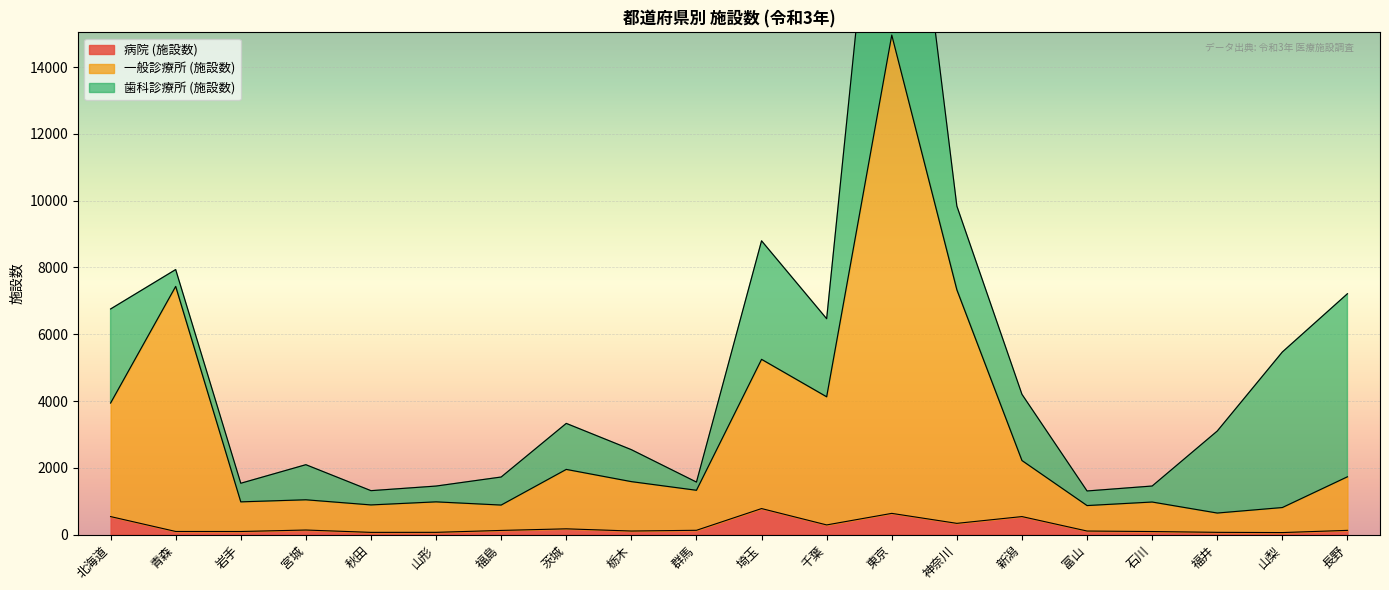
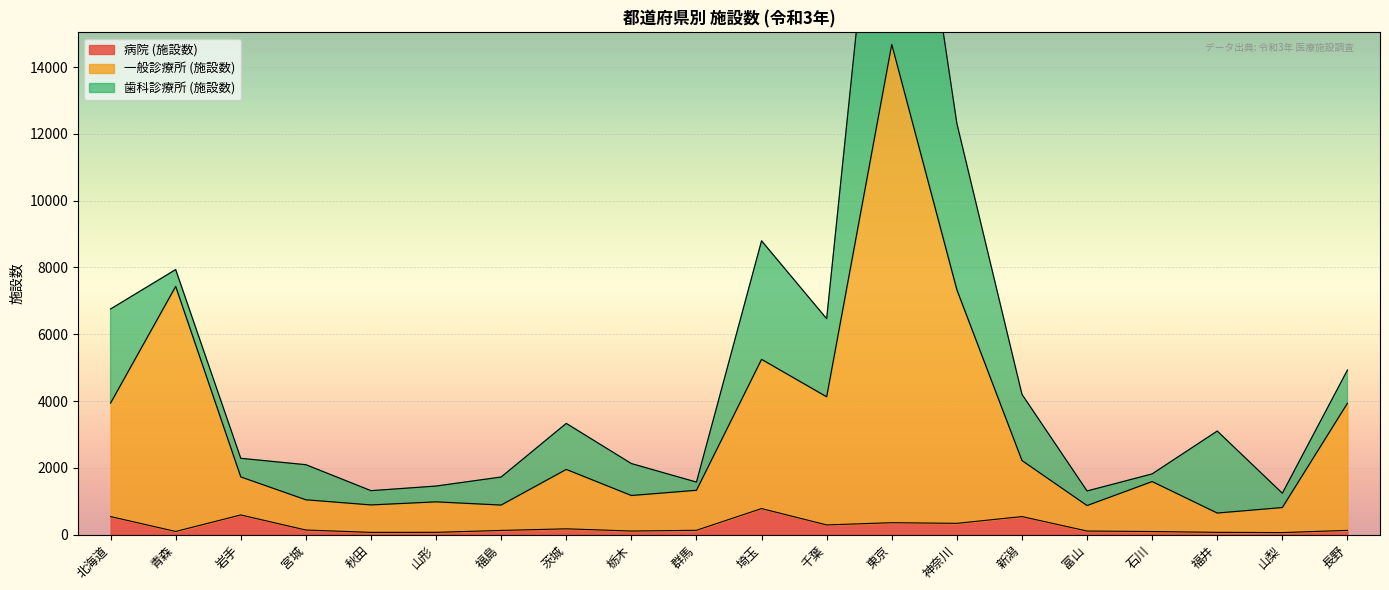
  {
    "病院 (施設数)": {
      "北海道": 500,
      "青森": 100,
-     "岩手": 100,
+     "岩手": 600,
      "宮城": 100,
      "秋田": 100,
      "山形": 100,
      "福島": 100,
      "茨城": 200,
      "栃木": 100,
      "群馬": 100,
      "埼玉": 800,
      "千葉": 300,
-     "東京": 600,
+     "東京": 400,
      "神奈川": 300,
      "新潟": 500,
      "富山": 100,
      "石川": 100,
      "福井": 100,
      "山梨": 100,
      "長野": 100
    },
    "一般診療所 (施設数)": {
      "北海道": 3400,
      "青森": 7300,
-     "岩手": 900,
+     "岩手": 1100,
      "宮城": 900,
      "秋田": 800,
      "山形": 900,
      "福島": 800,
      "茨城": 1800,
-     "栃木": 1500,
+     "栃木": 1100,
      "群馬": 1200,
      "埼玉": 4500,
      "千葉": 3800,
      "東京": 14300,
      "神奈川": 7000,
      "新潟": 1700,
      "富山": 800,
-     "石川": 900,
+     "石川": 1500,
      "福井": 600,
      "山梨": 800,
-     "長野": 1600
+     "長野": 3800
    },
    "歯科診療所 (施設数)": {
      "北海道": 2800,
      "青森": 500,
      "岩手": 600,
      "宮城": 1100,
      "秋田": 400,
      "山形": 500,
      "福島": 800,
      "茨城": 1400,
      "栃木": 1000,
      "群馬": 200,
      "埼玉": 3600,
      "千葉": 2300,
-     "神奈川": 2500,
+     "神奈川": 5000,
      "新潟": 2000,
      "富山": 400,
-     "石川": 500,
+     "石川": 200,
      "福井": 2500,
-     "山梨": 4700,
-     "長野": 5500
+     "山梨": 400,
+     "長野": 1000
    }
  }
